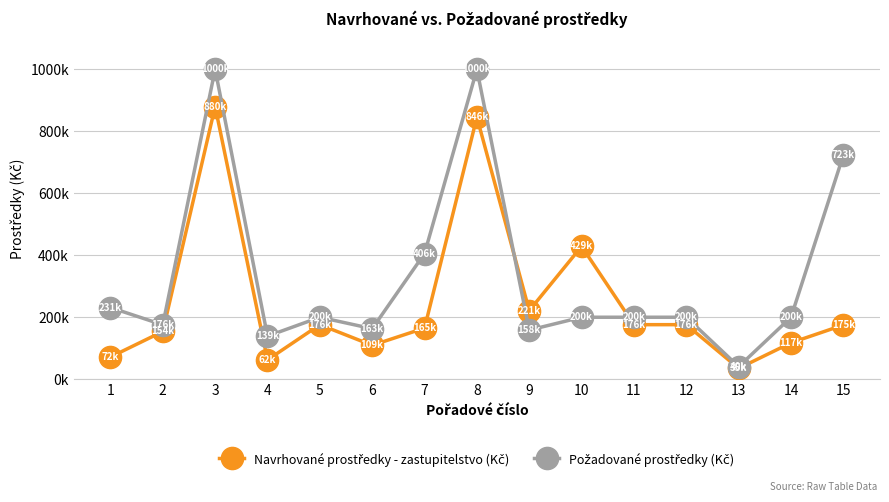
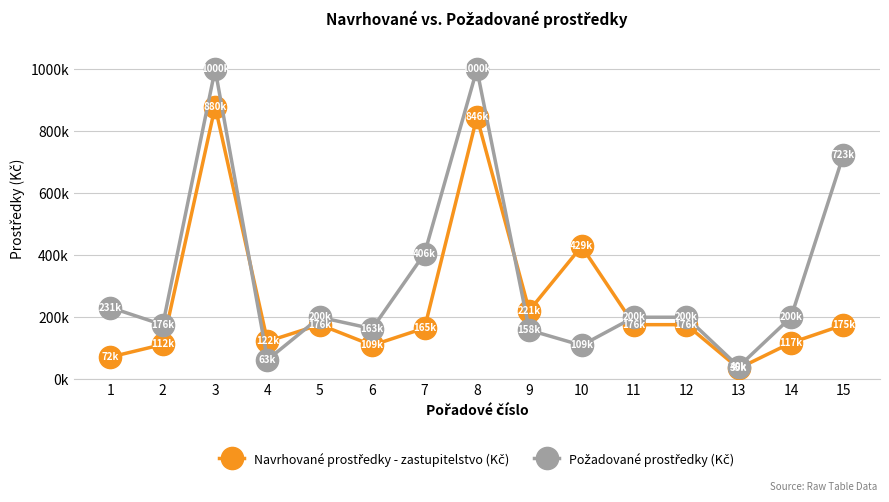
  {
    "Navrhované prostředky - zastupitelstvo (Kč)": {
      "1": "72k",
-     "2": "154k",
+     "2": "112k",
      "3": "880k",
-     "4": "62k",
+     "4": "122k",
      "6": "109k",
      "7": "165k",
      "8": "846k",
      "9": "221k",
      "10": "429k",
      "14": "117k",
      "15": "175k"
    },
    "Požadované prostředky (Kč)": {
      "1": "231k",
      "3": "1000k",
-     "4": "139k",
+     "4": "63k",
      "6": "163k",
      "7": "406k",
      "8": "1000k",
      "9": "158k",
-     "10": "200k",
+     "10": "109k",
      "14": "200k",
      "15": "723k"
    }
  }
